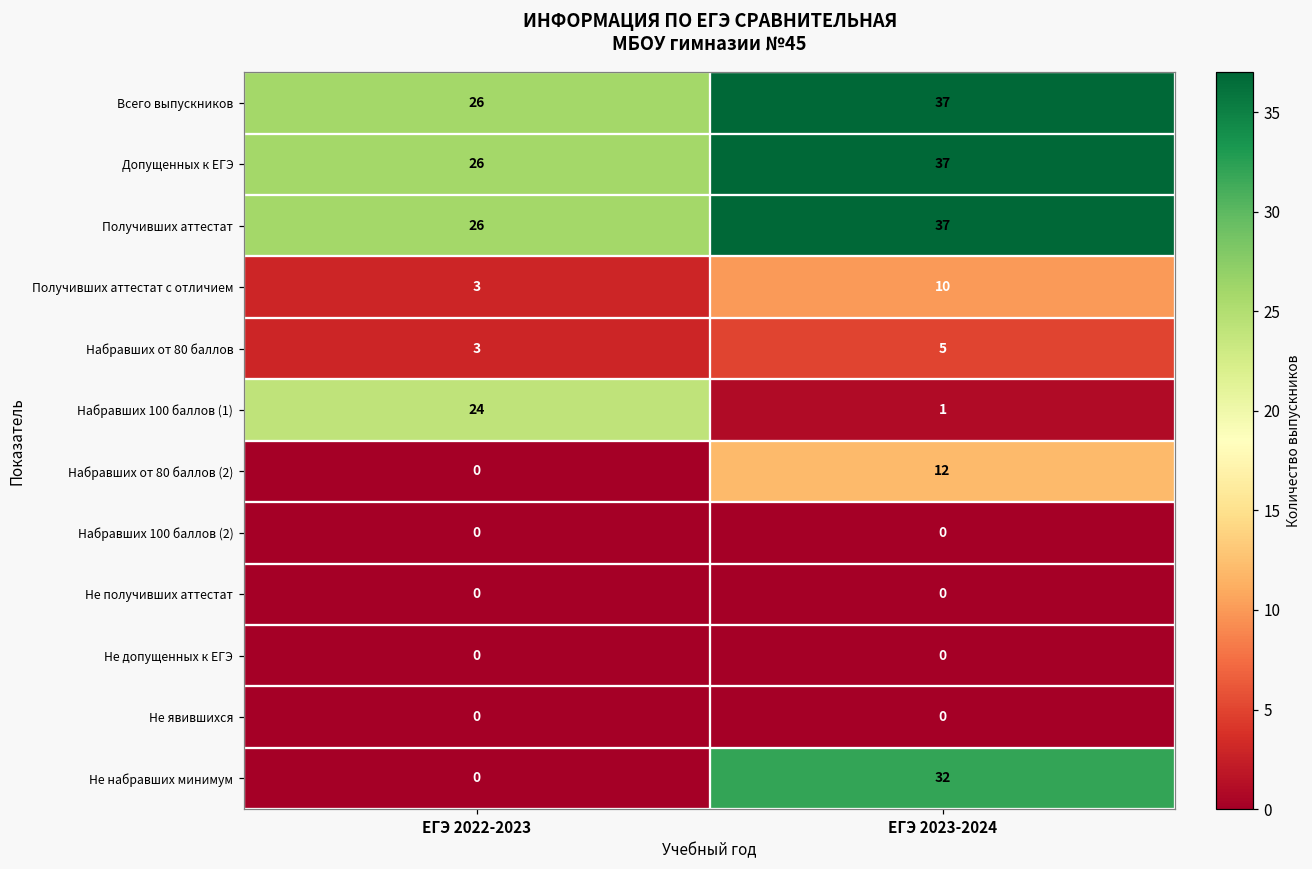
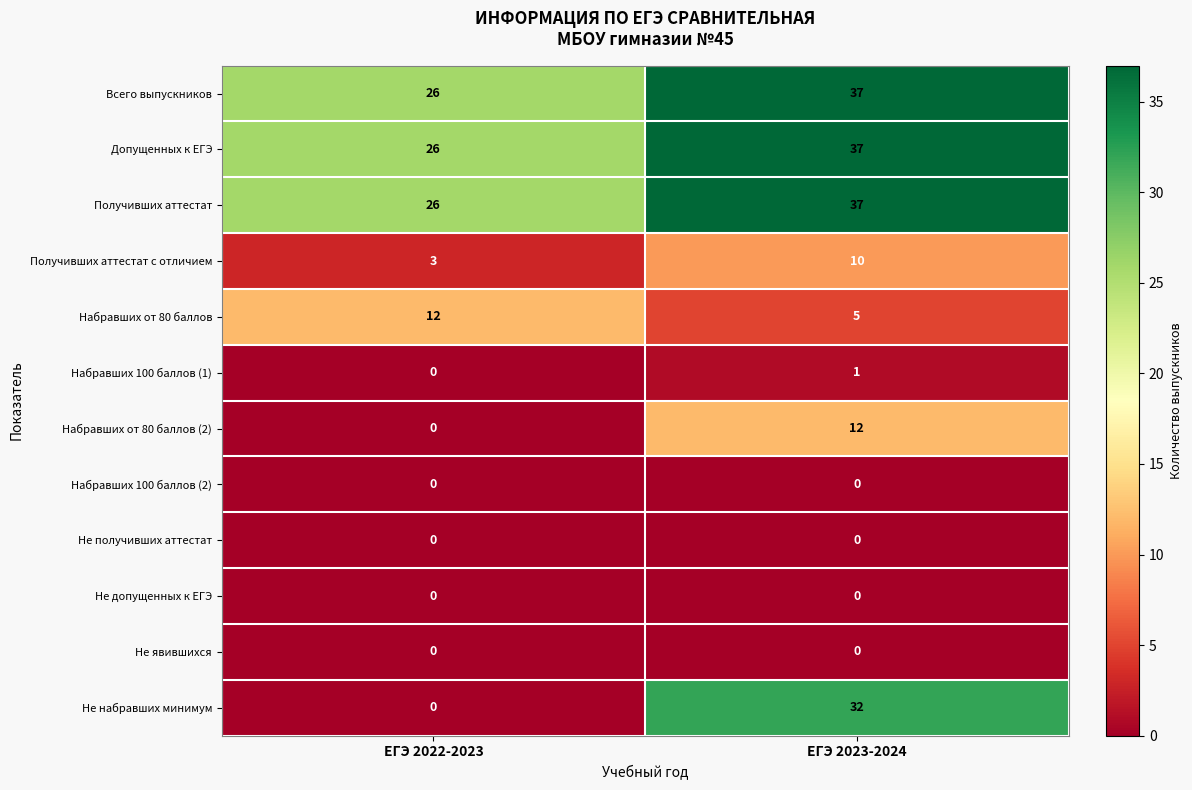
  {
    "Всего выпускников": {
      "ЕГЭ 2022-2023": 26,
      "ЕГЭ 2023-2024": 37
    },
    "Допущенных к ЕГЭ": {
      "ЕГЭ 2022-2023": 26,
      "ЕГЭ 2023-2024": 37
    },
    "Получивших аттестат": {
      "ЕГЭ 2022-2023": 26,
      "ЕГЭ 2023-2024": 37
    },
    "Получивших аттестат с отличием": {
      "ЕГЭ 2022-2023": 3,
      "ЕГЭ 2023-2024": 10
    },
    "Набравших от 80 баллов": {
-     "ЕГЭ 2022-2023": 3,
+     "ЕГЭ 2022-2023": 12,
      "ЕГЭ 2023-2024": 5
    },
    "Набравших 100 баллов (1)": {
-     "ЕГЭ 2022-2023": 24,
+     "ЕГЭ 2022-2023": 0,
      "ЕГЭ 2023-2024": 1
    },
    "Набравших от 80 баллов (2)": {
      "ЕГЭ 2022-2023": 0,
      "ЕГЭ 2023-2024": 12
    },
    "Набравших 100 баллов (2)": {
      "ЕГЭ 2022-2023": 0,
      "ЕГЭ 2023-2024": 0
    },
    "Не получивших аттестат": {
      "ЕГЭ 2022-2023": 0,
      "ЕГЭ 2023-2024": 0
    },
    "Не допущенных к ЕГЭ": {
      "ЕГЭ 2022-2023": 0,
      "ЕГЭ 2023-2024": 0
    },
    "Не явившихся": {
      "ЕГЭ 2022-2023": 0,
      "ЕГЭ 2023-2024": 0
    },
    "Не набравших минимум": {
      "ЕГЭ 2022-2023": 0,
      "ЕГЭ 2023-2024": 32
    }
  }
